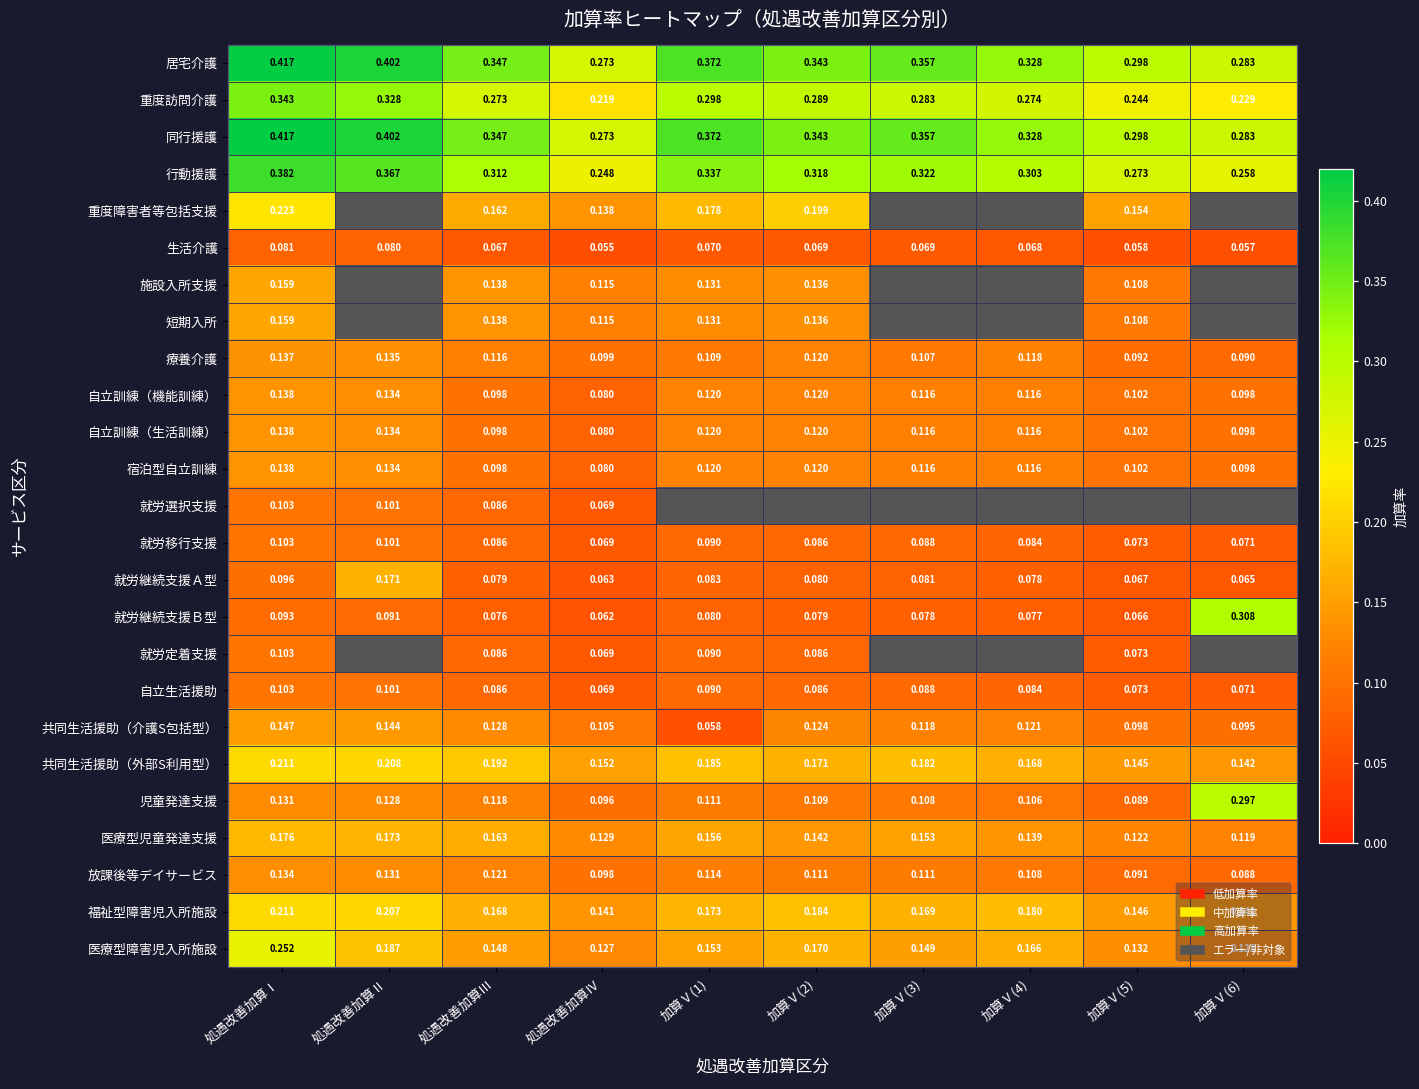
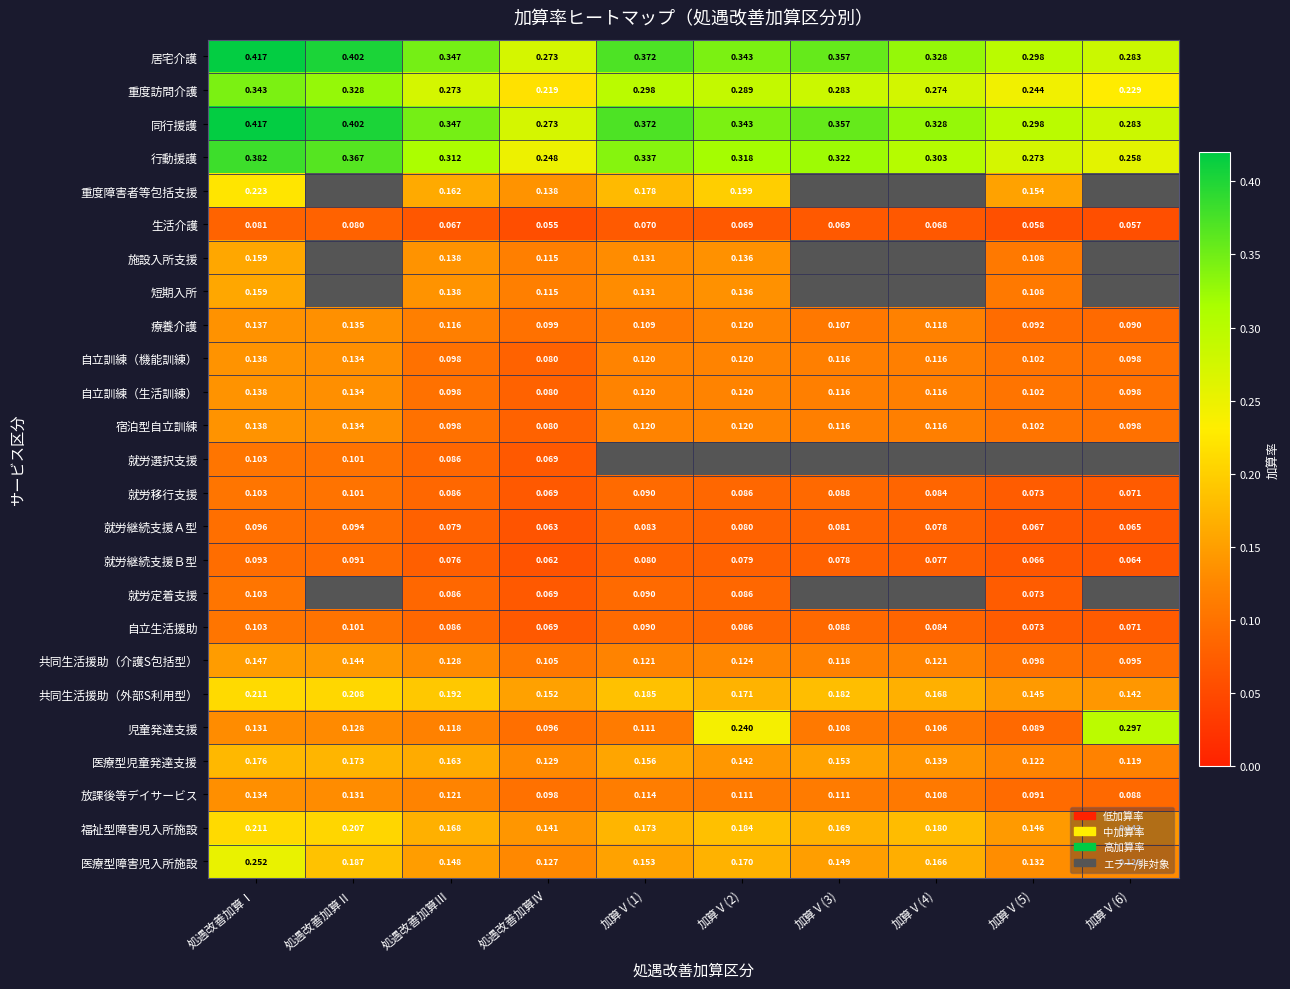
  {
    "就労継続支援Ａ型": {
      "処遇改善加算Ⅰ": 0.096,
-     "処遇改善加算Ⅱ": 0.171,
+     "処遇改善加算Ⅱ": 0.094,
      "処遇改善加算Ⅲ": 0.079,
      "処遇改善加算Ⅳ": 0.063,
      "加算Ⅴ(1)": 0.083,
      "加算Ⅴ(2)": 0.080,
      "加算Ⅴ(3)": 0.081,
      "加算Ⅴ(4)": 0.078,
      "加算Ⅴ(5)": 0.067,
      "加算Ⅴ(6)": 0.065
    },
    "就労継続支援Ｂ型": {
      "処遇改善加算Ⅰ": 0.093,
      "処遇改善加算Ⅱ": 0.091,
      "処遇改善加算Ⅲ": 0.076,
      "処遇改善加算Ⅳ": 0.062,
      "加算Ⅴ(1)": 0.080,
      "加算Ⅴ(2)": 0.079,
      "加算Ⅴ(3)": 0.078,
      "加算Ⅴ(4)": 0.077,
      "加算Ⅴ(5)": 0.066,
-     "加算Ⅴ(6)": 0.308
+     "加算Ⅴ(6)": 0.064
    },
    "共同生活援助（介護S包括型）": {
      "処遇改善加算Ⅰ": 0.147,
      "処遇改善加算Ⅱ": 0.144,
      "処遇改善加算Ⅲ": 0.128,
      "処遇改善加算Ⅳ": 0.105,
-     "加算Ⅴ(1)": 0.058,
+     "加算Ⅴ(1)": 0.121,
      "加算Ⅴ(2)": 0.124,
      "加算Ⅴ(3)": 0.118,
      "加算Ⅴ(4)": 0.121,
      "加算Ⅴ(5)": 0.098,
      "加算Ⅴ(6)": 0.095
    },
    "児童発達支援": {
      "処遇改善加算Ⅰ": 0.131,
      "処遇改善加算Ⅱ": 0.128,
      "処遇改善加算Ⅲ": 0.118,
      "処遇改善加算Ⅳ": 0.096,
      "加算Ⅴ(1)": 0.111,
-     "加算Ⅴ(2)": 0.109,
+     "加算Ⅴ(2)": 0.240,
      "加算Ⅴ(3)": 0.108,
      "加算Ⅴ(4)": 0.106,
      "加算Ⅴ(5)": 0.089,
      "加算Ⅴ(6)": 0.297
    }
  }
